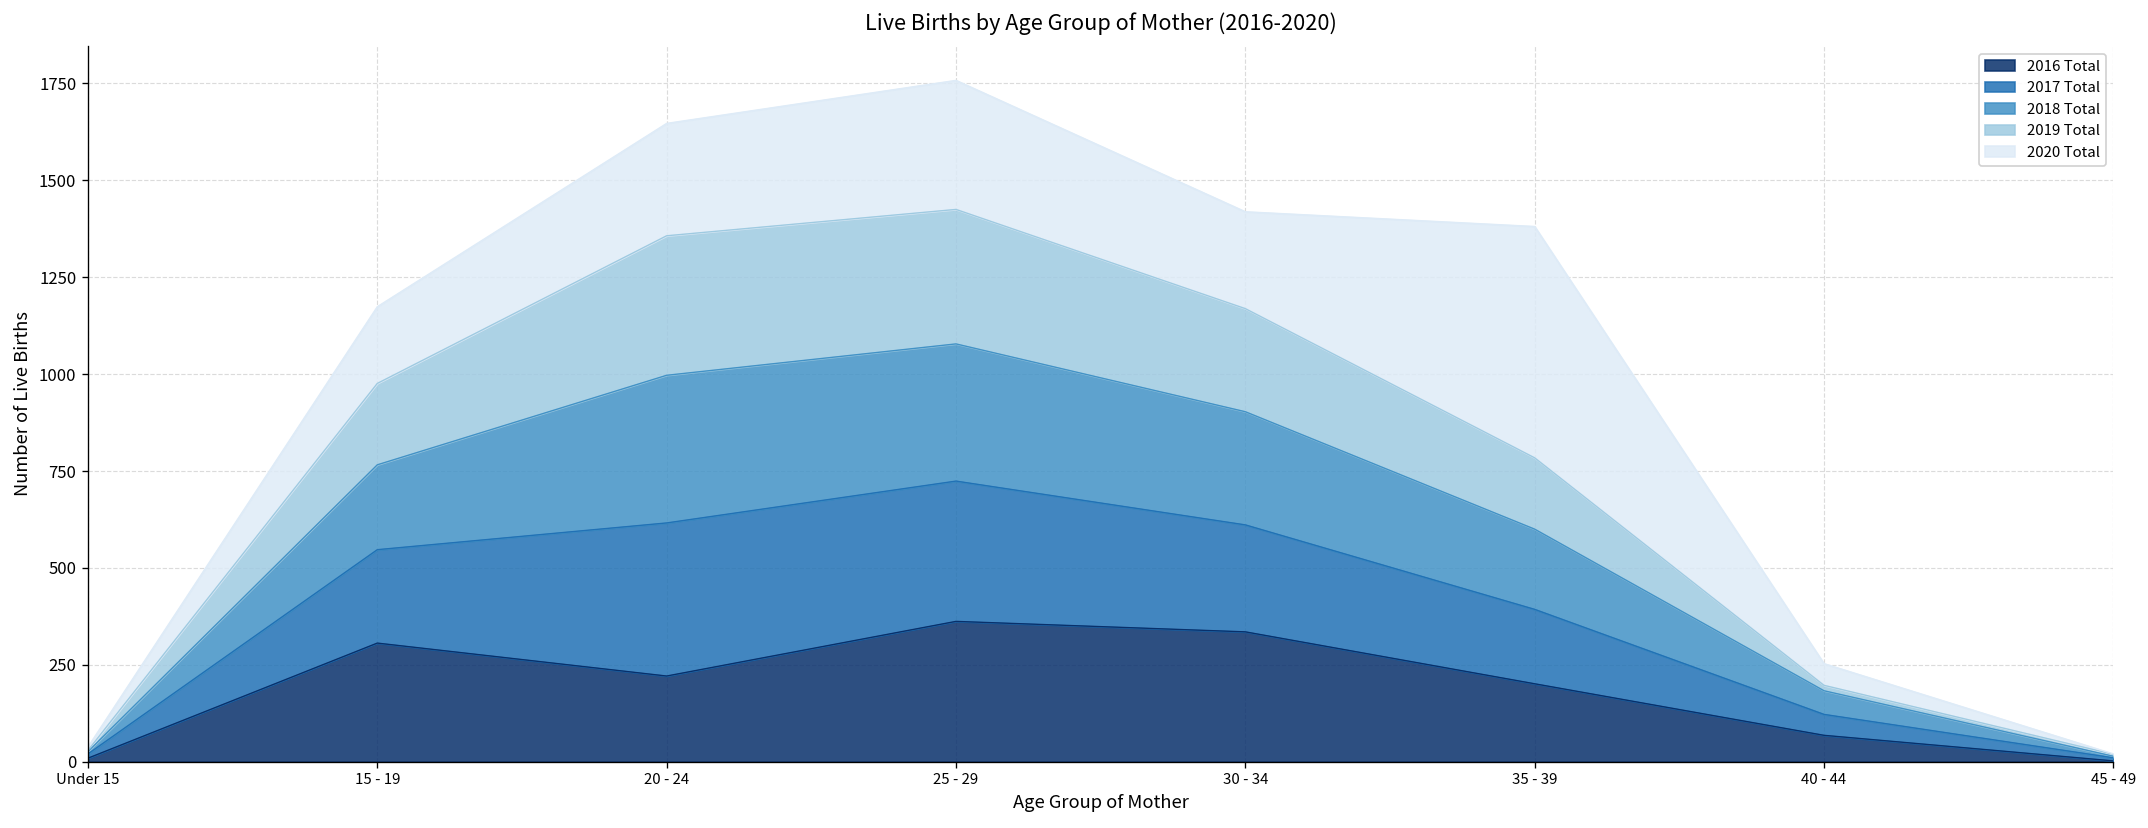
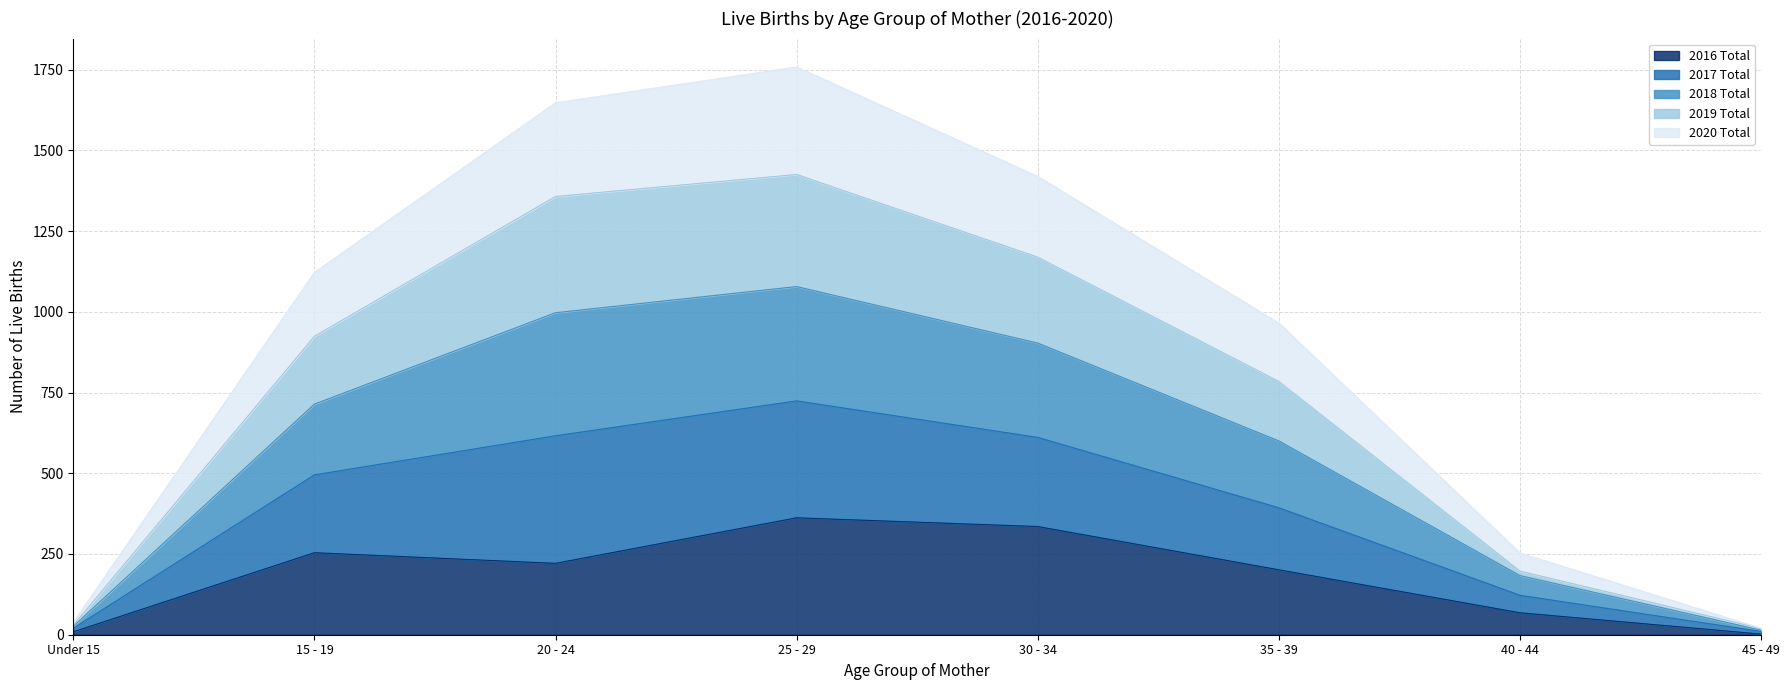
  {
    "2016 Total": {
      "Under 15": 10,
-     "15 - 19": 310,
+     "15 - 19": 250,
      "20 - 24": 220,
      "25 - 29": 360,
      "30 - 34": 340,
      "35 - 39": 200,
      "40 - 44": 70,
      "45 - 49": 0
    },
    "2019 Total": {
      "15 - 19": 210,
      "20 - 24": 360,
      "25 - 29": 350,
      "30 - 34": 270,
      "35 - 39": 180,
      "40 - 44": 10
    },
    "2020 Total": {
      "Under 15": 10,
      "15 - 19": 200,
      "20 - 24": 290,
      "25 - 29": 330,
      "30 - 34": 250,
-     "35 - 39": 600,
+     "35 - 39": 180,
      "40 - 44": 60
    }
  }
